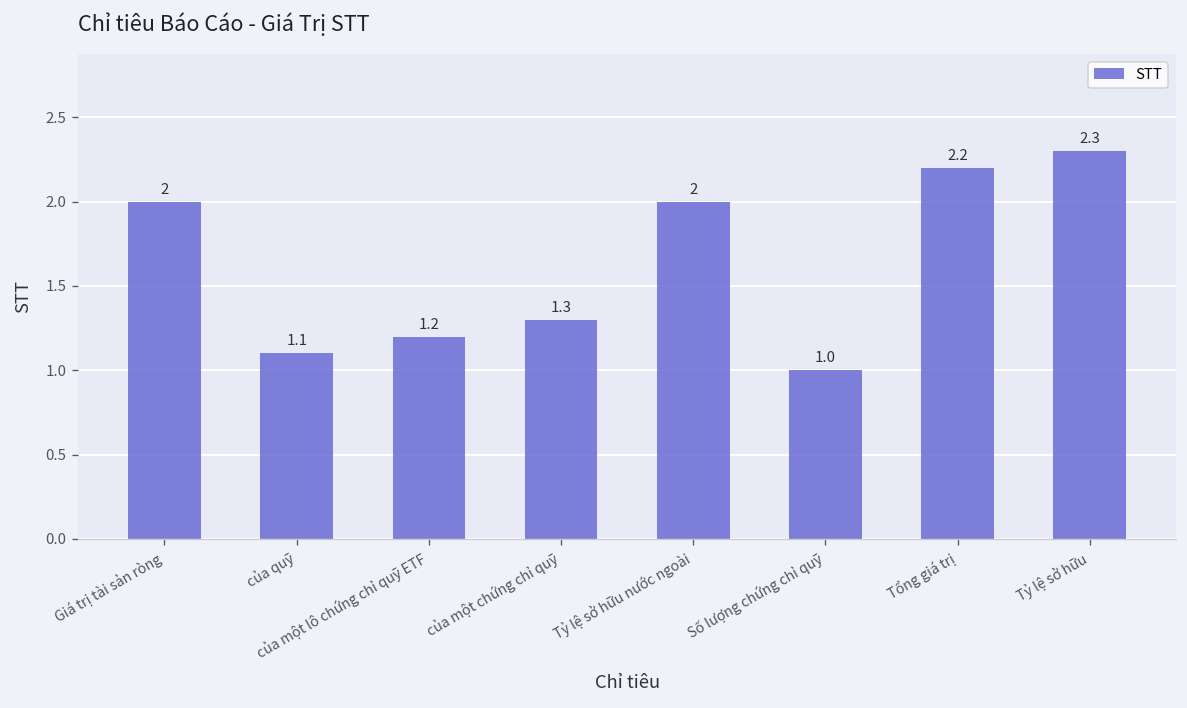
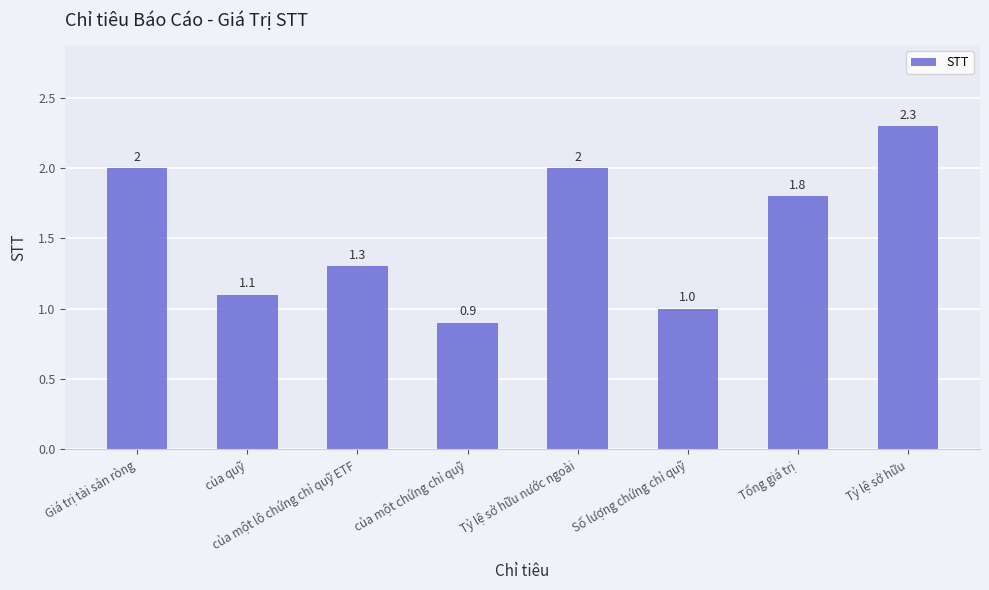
  {
    "Giá trị tài sản ròng": 2,
    "của quỹ": 1.1,
-   "của một lô chứng chỉ quỹ ETF": 1.2,
-   "của một chứng chỉ quỹ": 1.3,
+   "của một lô chứng chỉ quỹ ETF": 1.3,
+   "của một chứng chỉ quỹ": 0.9,
    "Tỷ lệ sở hữu nước ngoài": 2,
    "Số lượng chứng chỉ quỹ": 1.0,
-   "Tổng giá trị": 2.2,
+   "Tổng giá trị": 1.8,
    "Tỷ lệ sở hữu": 2.3
  }
